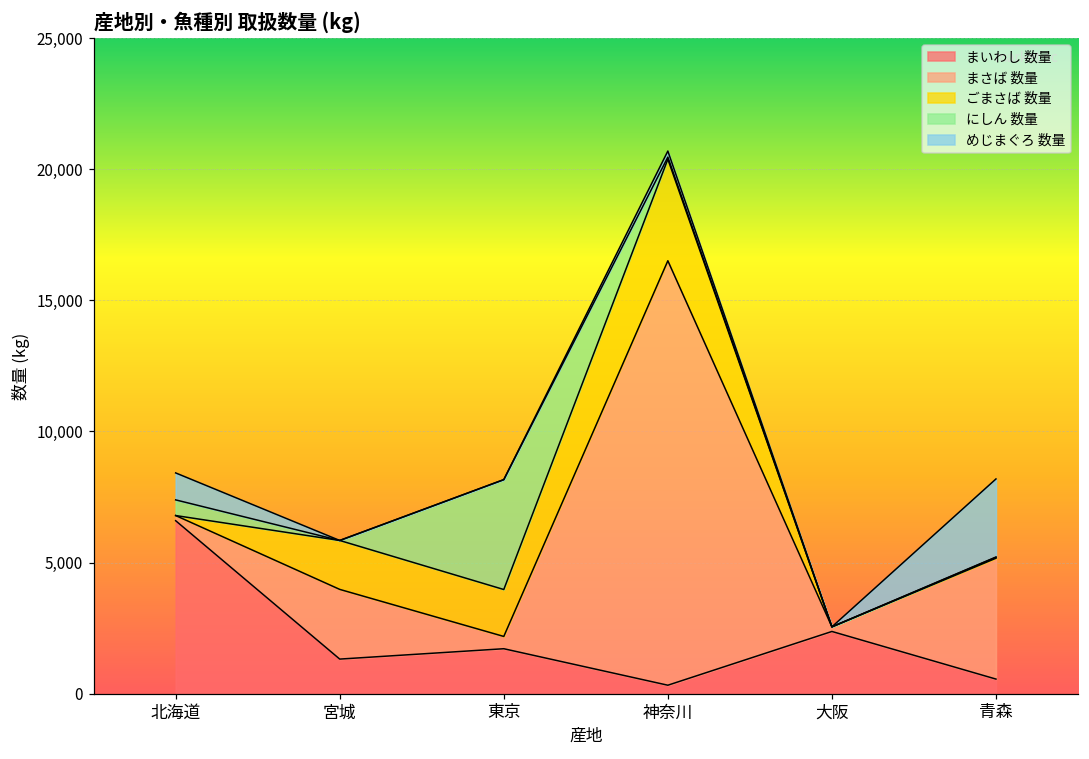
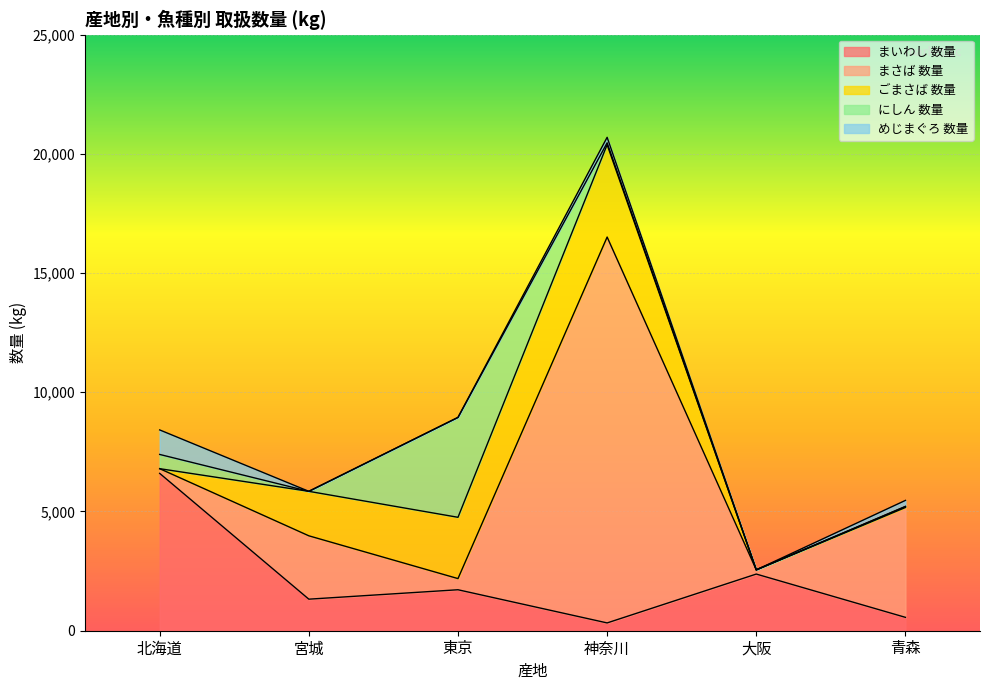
  {
    "ごまさば 数量": {
-     "東京": "1,800"
+     "東京": "2,600"
    },
    "にしん 数量": {
      "北海道": "600"
    },
    "めじまぐろ 数量": {
      "北海道": "1,000",
      "神奈川": "200",
-     "青森": "3,000"
+     "青森": "300"
    }
  }
